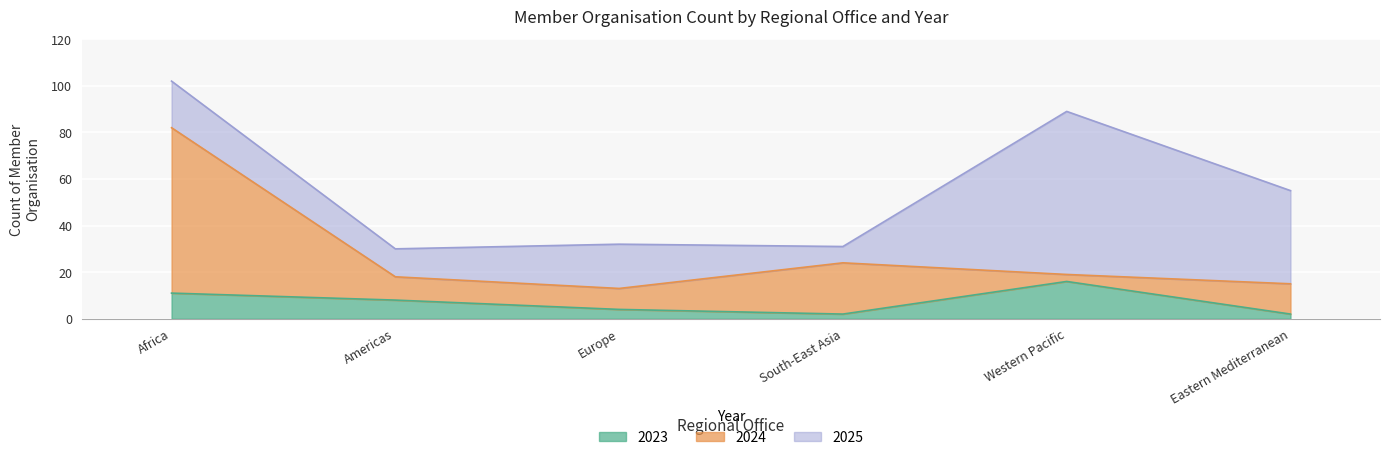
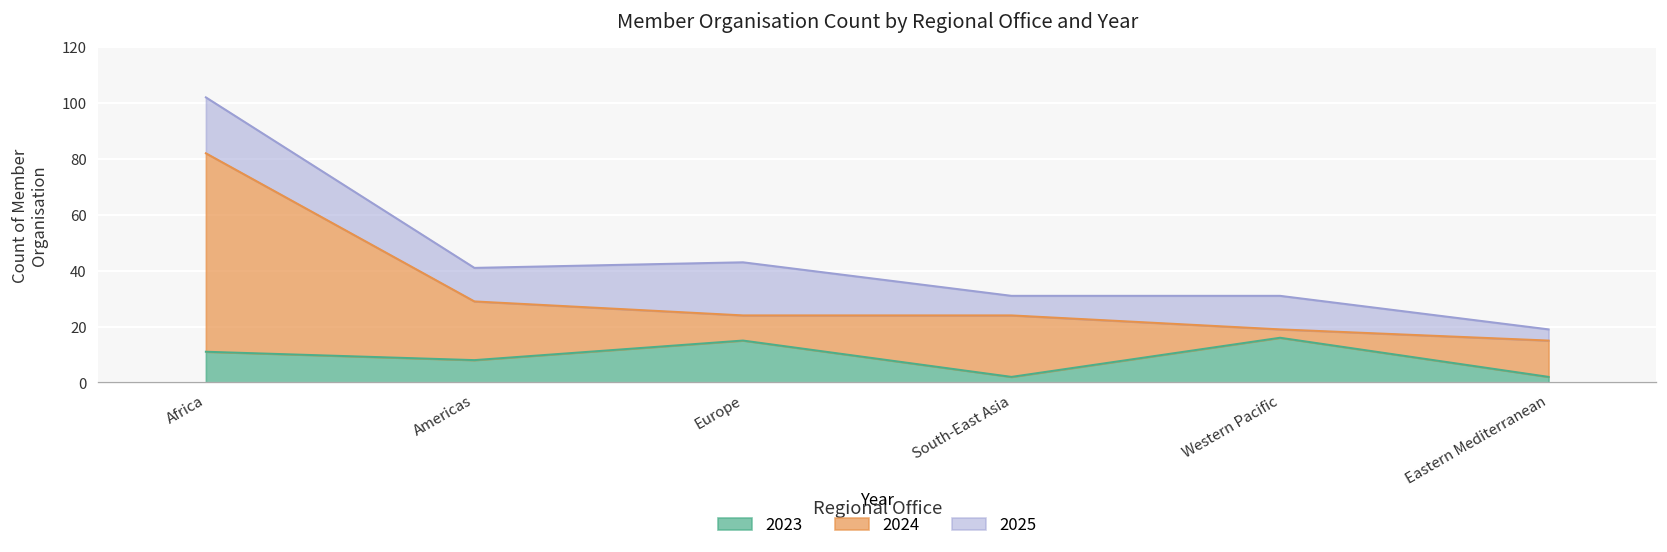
  {
    "2023": {
      "Africa": 11,
      "Americas": 8,
-     "Europe": 4,
+     "Europe": 15,
      "South-East Asia": 2,
      "Western Pacific": 16,
      "Eastern Mediterranean": 2
    },
    "2024": {
      "Africa": 71,
-     "Americas": 10,
+     "Americas": 21,
      "Europe": 9,
      "South-East Asia": 22,
      "Western Pacific": 3,
      "Eastern Mediterranean": 13
    },
    "2025": {
      "Africa": 20,
      "Americas": 12,
      "Europe": 19,
      "South-East Asia": 7,
-     "Western Pacific": 70,
-     "Eastern Mediterranean": 40
+     "Western Pacific": 12,
+     "Eastern Mediterranean": 4
    }
  }
